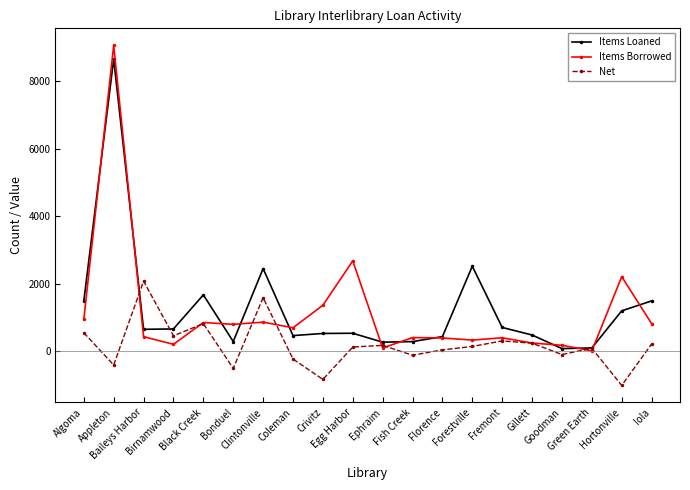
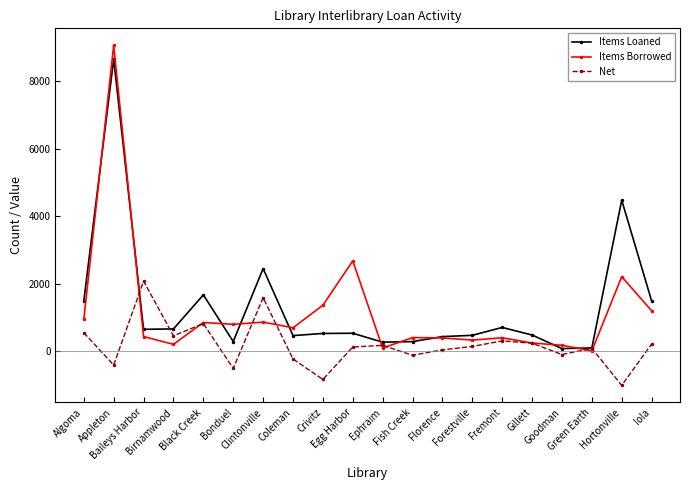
  {
    "Items Loaned": {
      "Algoma": 1500,
      "Appleton": 8600,
      "Baileys Harbor": 600,
      "Birnamwood": 700,
      "Black Creek": 1700,
      "Bonduel": 300,
      "Clintonville": 2400,
      "Coleman": 500,
      "Crivitz": 500,
      "Egg Harbor": 500,
      "Ephraim": 300,
      "Fish Creek": 300,
-     "Forestville": 2500,
+     "Forestville": 500,
      "Fremont": 700,
      "Gillett": 500,
      "Goodman": 100,
-     "Hortonville": 1200,
+     "Hortonville": 4500,
      "Iola": 1500
    },
    "Items Borrowed": {
      "Algoma": 900,
      "Appleton": 9100,
      "Baileys Harbor": 400,
      "Birnamwood": 200,
      "Bonduel": 800,
      "Clintonville": 900,
      "Coleman": 700,
      "Crivitz": 1400,
      "Egg Harbor": 2700,
      "Ephraim": 100,
      "Fish Creek": 400,
      "Forestville": 300,
      "Fremont": 400,
      "Goodman": 200,
      "Hortonville": 2200,
-     "Iola": 800
+     "Iola": 1200
    },
    "Net": {
      "Algoma": 500,
      "Appleton": -400,
      "Baileys Harbor": 2100,
      "Birnamwood": 500,
      "Bonduel": -500,
      "Clintonville": 1600,
      "Coleman": -200,
      "Crivitz": -800,
      "Egg Harbor": 100,
      "Ephraim": 200,
      "Fish Creek": -100,
      "Florence": 0,
      "Forestville": 100,
      "Fremont": 300,
      "Goodman": -100,
      "Hortonville": -1000,
      "Iola": 200
    }
  }
